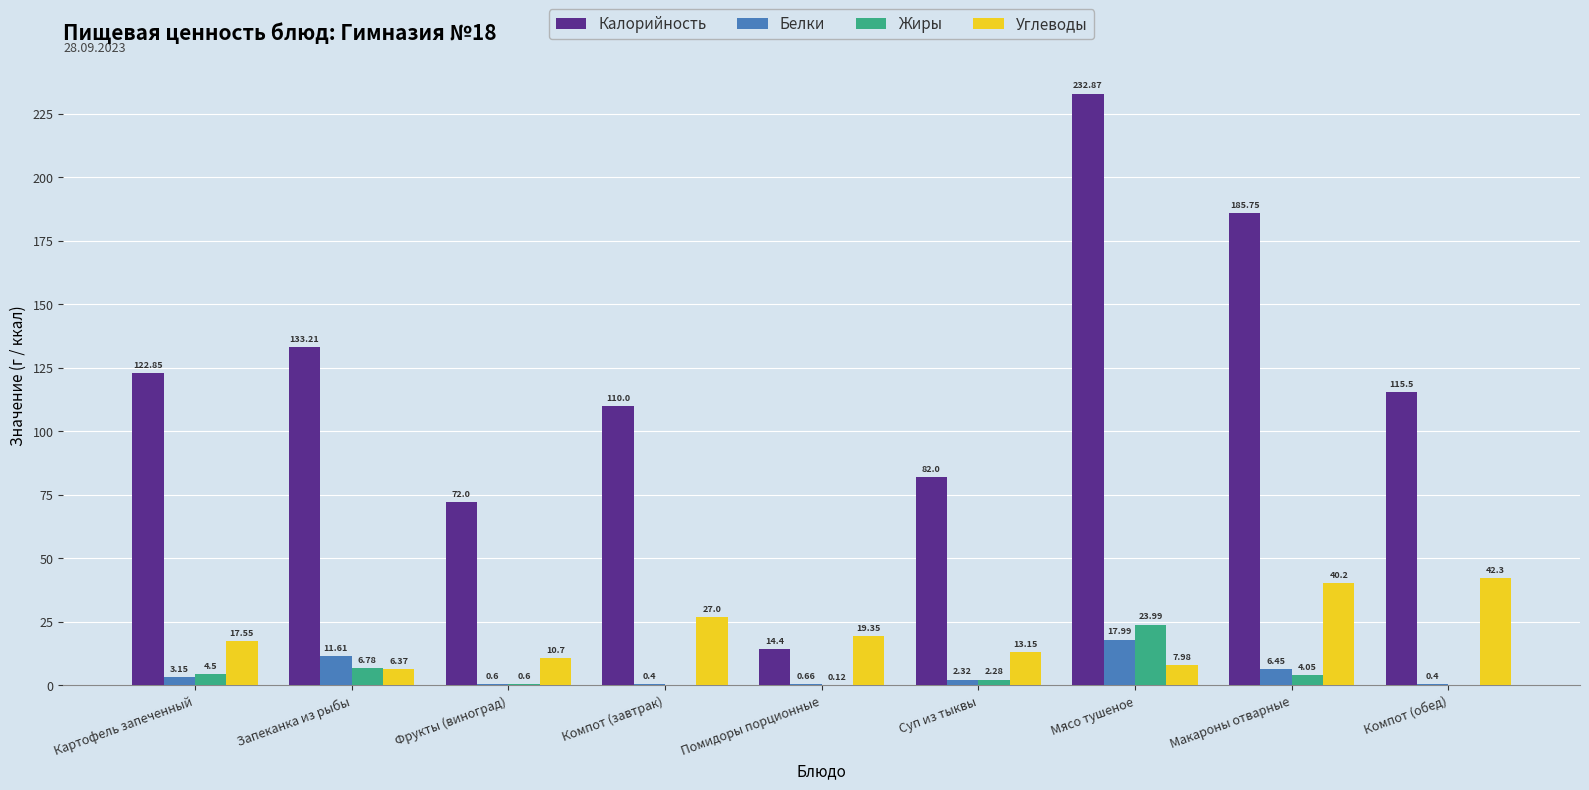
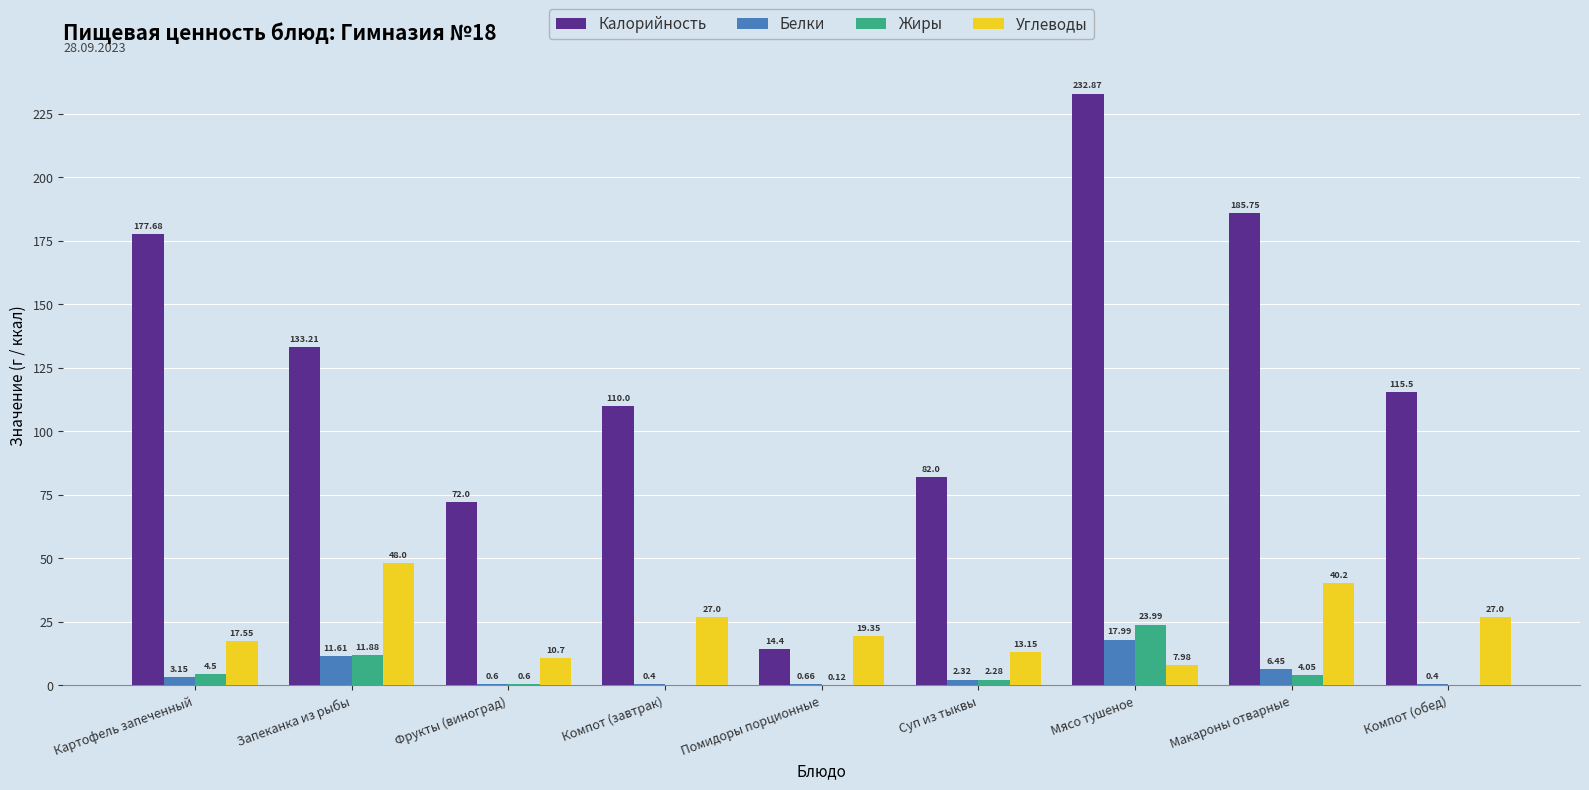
  {
    "Калорийность": {
-     "Картофель запеченный": 122.85,
+     "Картофель запеченный": 177.68,
      "Запеканка из рыбы": 133.21,
      "Фрукты (виноград)": 72.0,
      "Компот (завтрак)": 110.0,
      "Помидоры порционные": 14.4,
      "Суп из тыквы": 82.0,
      "Мясо тушеное": 232.87,
      "Макароны отварные": 185.75,
      "Компот (обед)": 115.5
    },
    "Белки": {
      "Картофель запеченный": 3.15,
      "Запеканка из рыбы": 11.61,
      "Фрукты (виноград)": 0.6,
      "Компот (завтрак)": 0.4,
      "Помидоры порционные": 0.66,
      "Суп из тыквы": 2.32,
      "Мясо тушеное": 17.99,
      "Макароны отварные": 6.45,
      "Компот (обед)": 0.4
    },
    "Жиры": {
      "Картофель запеченный": 4.5,
-     "Запеканка из рыбы": 6.78,
+     "Запеканка из рыбы": 11.88,
      "Фрукты (виноград)": 0.6,
      "Помидоры порционные": 0.12,
      "Суп из тыквы": 2.28,
      "Мясо тушеное": 23.99,
      "Макароны отварные": 4.05
    },
    "Углеводы": {
      "Картофель запеченный": 17.55,
-     "Запеканка из рыбы": 6.37,
+     "Запеканка из рыбы": 48.0,
      "Фрукты (виноград)": 10.7,
      "Компот (завтрак)": 27.0,
      "Помидоры порционные": 19.35,
      "Суп из тыквы": 13.15,
      "Мясо тушеное": 7.98,
      "Макароны отварные": 40.2,
-     "Компот (обед)": 42.3
+     "Компот (обед)": 27.0
    }
  }
